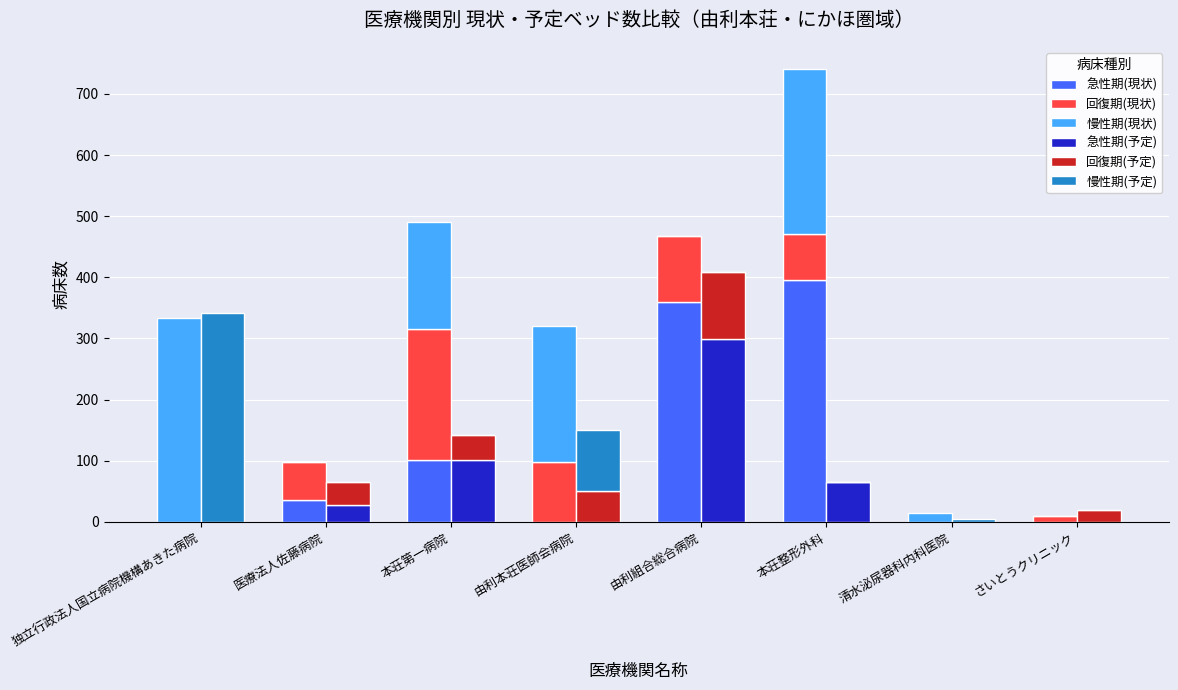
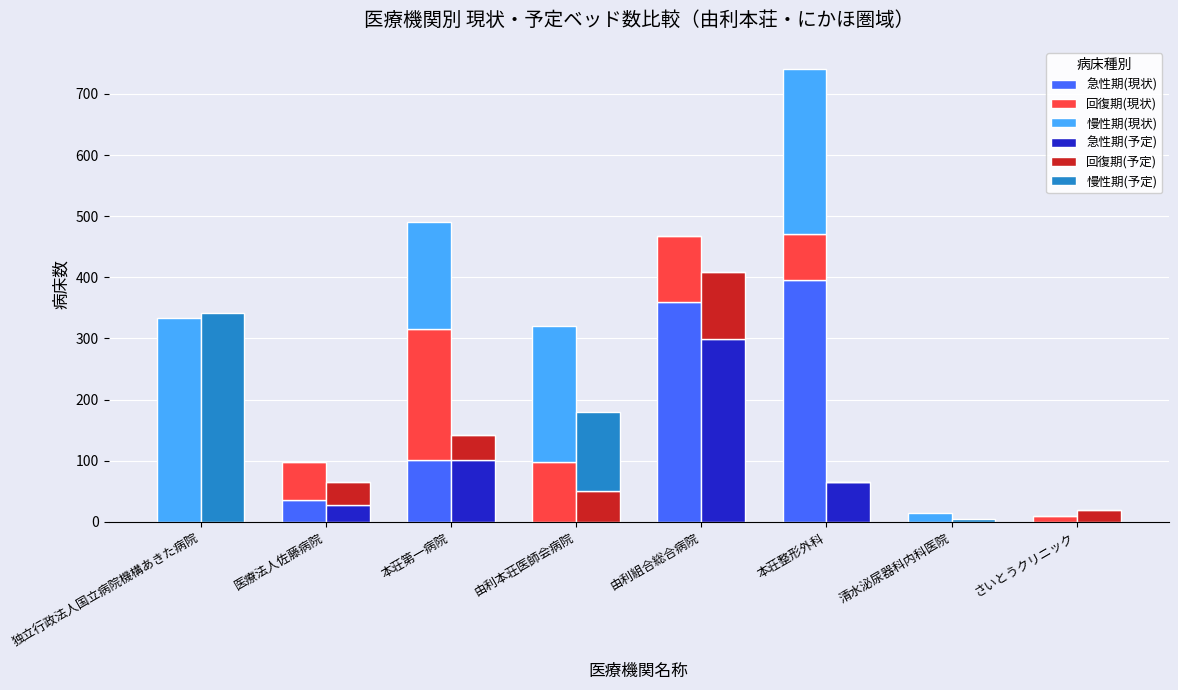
  {
    "急性期(現状)": {
      "独立行政法人国立病院機構あきた病院": 0,
      "医療法人佐藤病院": 40,
      "本荘第一病院": 100,
      "由利本荘医師会病院": 0,
      "由利組合総合病院": 360,
      "本荘整形外科": 400,
      "清水泌尿器科内科医院": 0,
      "さいとうクリニック": 0
    },
    "回復期(現状)": {
      "独立行政法人国立病院機構あきた病院": 0,
      "医療法人佐藤病院": 60,
      "本荘第一病院": 210,
      "由利本荘医師会病院": 100,
      "由利組合総合病院": 110,
      "本荘整形外科": 80,
      "清水泌尿器科内科医院": 0,
      "さいとうクリニック": 10
    },
    "慢性期(現状)": {
      "独立行政法人国立病院機構あきた病院": 330,
      "医療法人佐藤病院": 0,
      "本荘第一病院": 180,
      "由利本荘医師会病院": 220,
      "由利組合総合病院": 0,
      "本荘整形外科": 270,
      "清水泌尿器科内科医院": 10,
      "さいとうクリニック": 0
    },
    "急性期(予定)": {
      "独立行政法人国立病院機構あきた病院": 0,
      "医療法人佐藤病院": 30,
      "本荘第一病院": 100,
      "由利本荘医師会病院": 0,
      "由利組合総合病院": 300,
      "本荘整形外科": 70,
      "清水泌尿器科内科医院": 0,
      "さいとうクリニック": 0
    },
    "回復期(予定)": {
      "独立行政法人国立病院機構あきた病院": 0,
      "医療法人佐藤病院": 40,
      "本荘第一病院": 40,
      "由利本荘医師会病院": 50,
      "由利組合総合病院": 110,
      "本荘整形外科": 0,
      "清水泌尿器科内科医院": 0,
      "さいとうクリニック": 20
    },
    "慢性期(予定)": {
      "独立行政法人国立病院機構あきた病院": 340,
      "医療法人佐藤病院": 0,
      "本荘第一病院": 0,
-     "由利本荘医師会病院": 100,
+     "由利本荘医師会病院": 130,
      "由利組合総合病院": 0,
      "本荘整形外科": 0,
      "さいとうクリニック": 0
    }
  }
